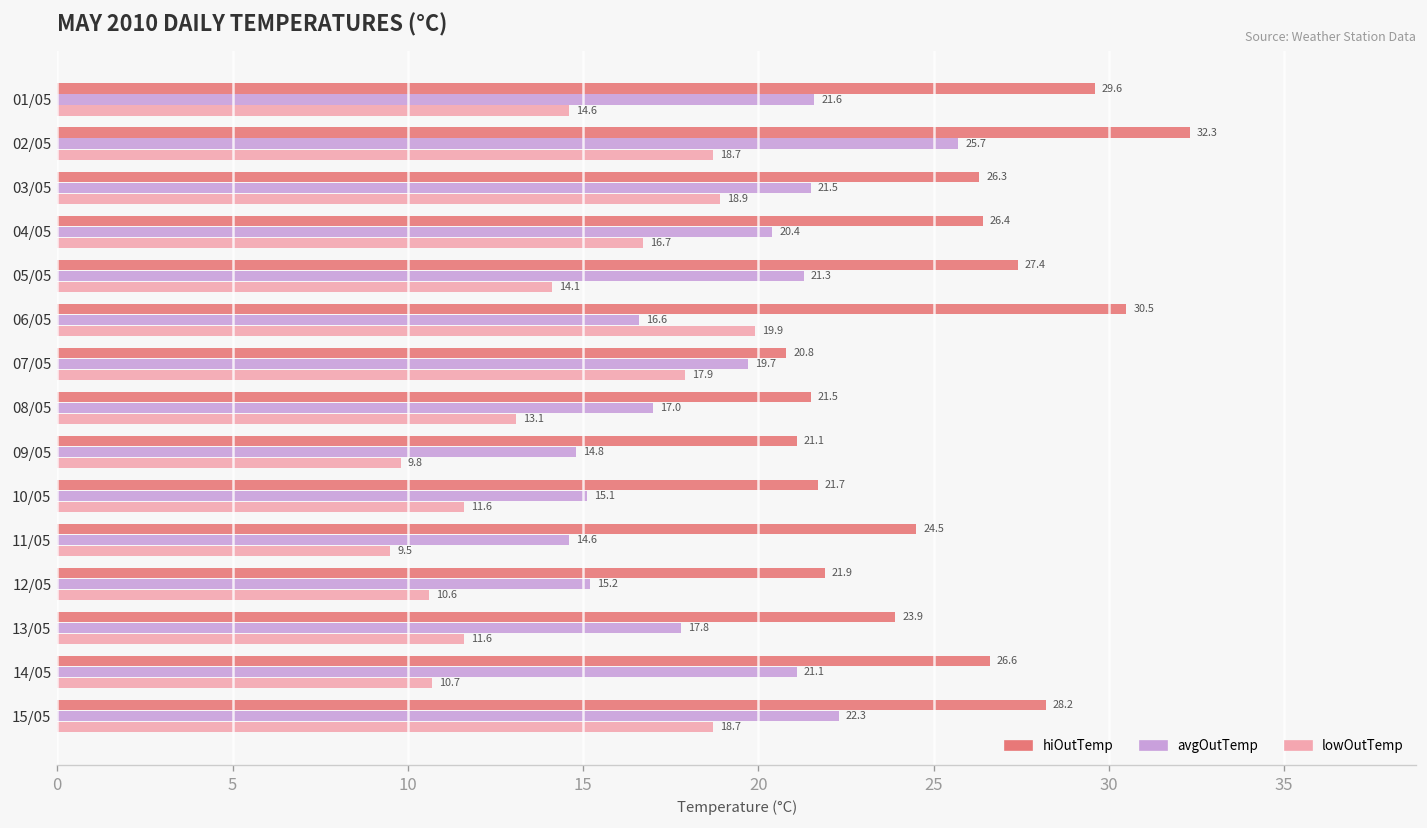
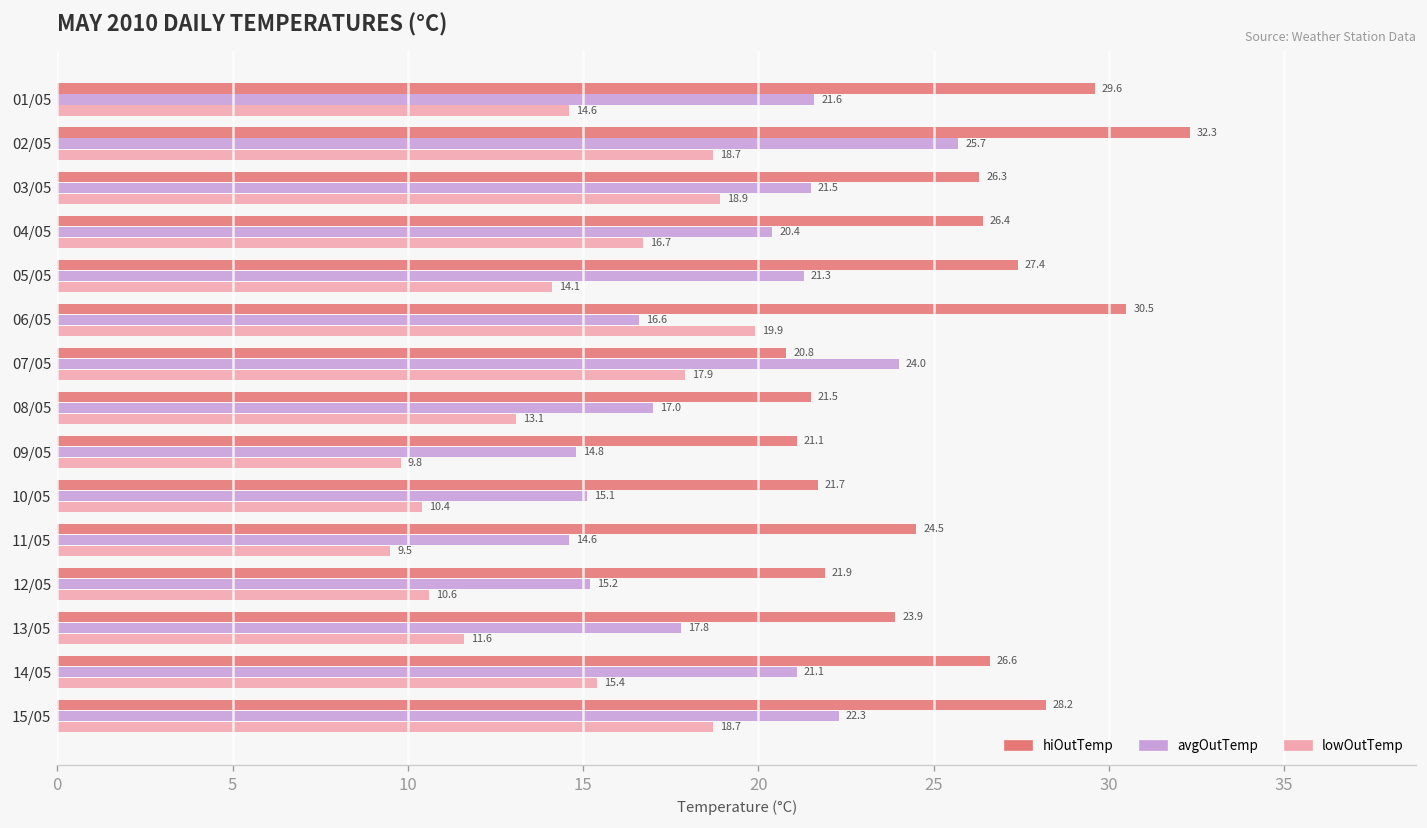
  {
    "hiOutTemp": {
      "01/05": 29.6,
      "02/05": 32.3,
      "03/05": 26.3,
      "04/05": 26.4,
      "05/05": 27.4,
      "06/05": 30.5,
      "07/05": 20.8,
      "08/05": 21.5,
      "09/05": 21.1,
      "10/05": 21.7,
      "11/05": 24.5,
      "12/05": 21.9,
      "13/05": 23.9,
      "14/05": 26.6,
      "15/05": 28.2
    },
    "avgOutTemp": {
      "01/05": 21.6,
      "02/05": 25.7,
      "03/05": 21.5,
      "04/05": 20.4,
      "05/05": 21.3,
      "06/05": 16.6,
-     "07/05": 19.7,
+     "07/05": 24.0,
      "08/05": 17.0,
      "09/05": 14.8,
      "10/05": 15.1,
      "11/05": 14.6,
      "12/05": 15.2,
      "13/05": 17.8,
      "14/05": 21.1,
      "15/05": 22.3
    },
    "lowOutTemp": {
      "01/05": 14.6,
      "02/05": 18.7,
      "03/05": 18.9,
      "04/05": 16.7,
      "05/05": 14.1,
      "06/05": 19.9,
      "07/05": 17.9,
      "08/05": 13.1,
      "09/05": 9.8,
-     "10/05": 11.6,
+     "10/05": 10.4,
      "11/05": 9.5,
      "12/05": 10.6,
      "13/05": 11.6,
-     "14/05": 10.7,
+     "14/05": 15.4,
      "15/05": 18.7
    }
  }
